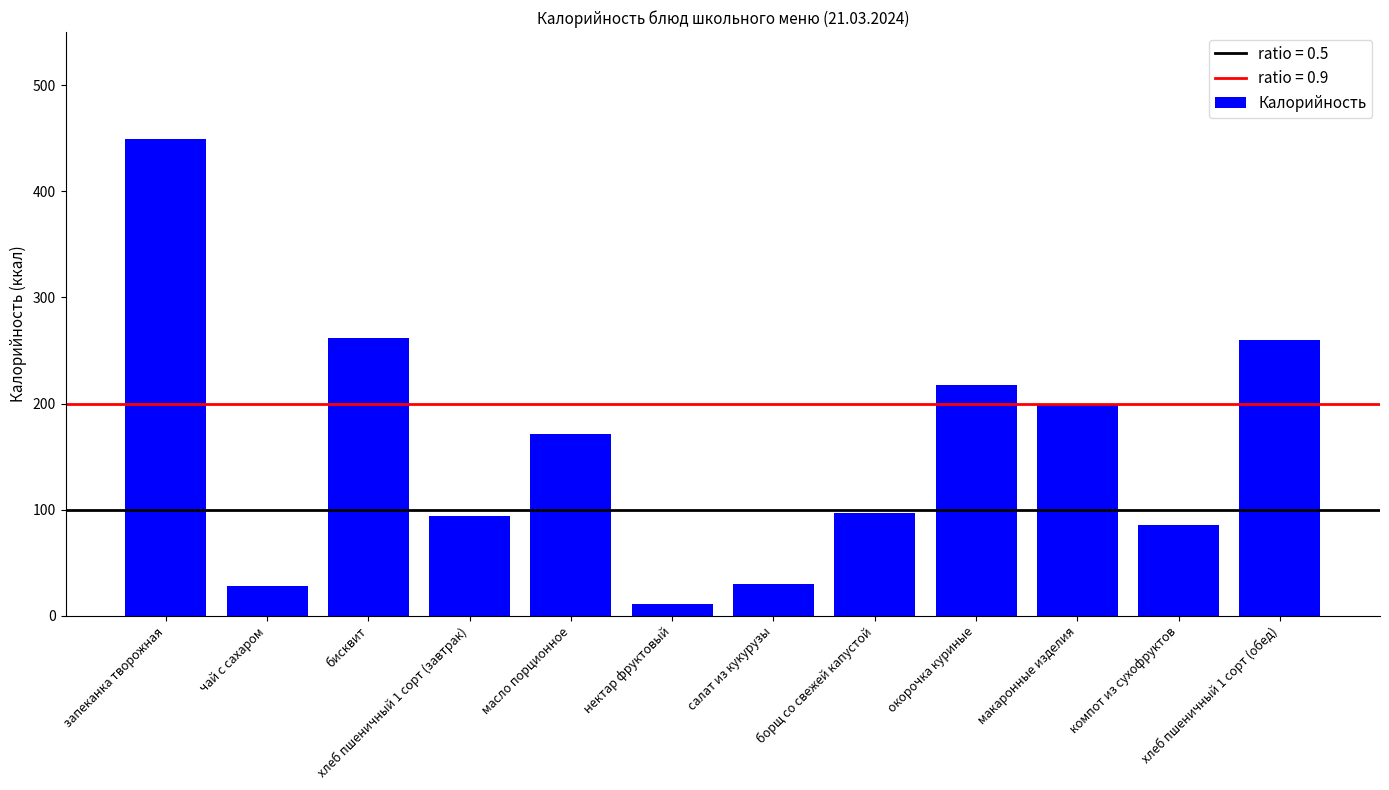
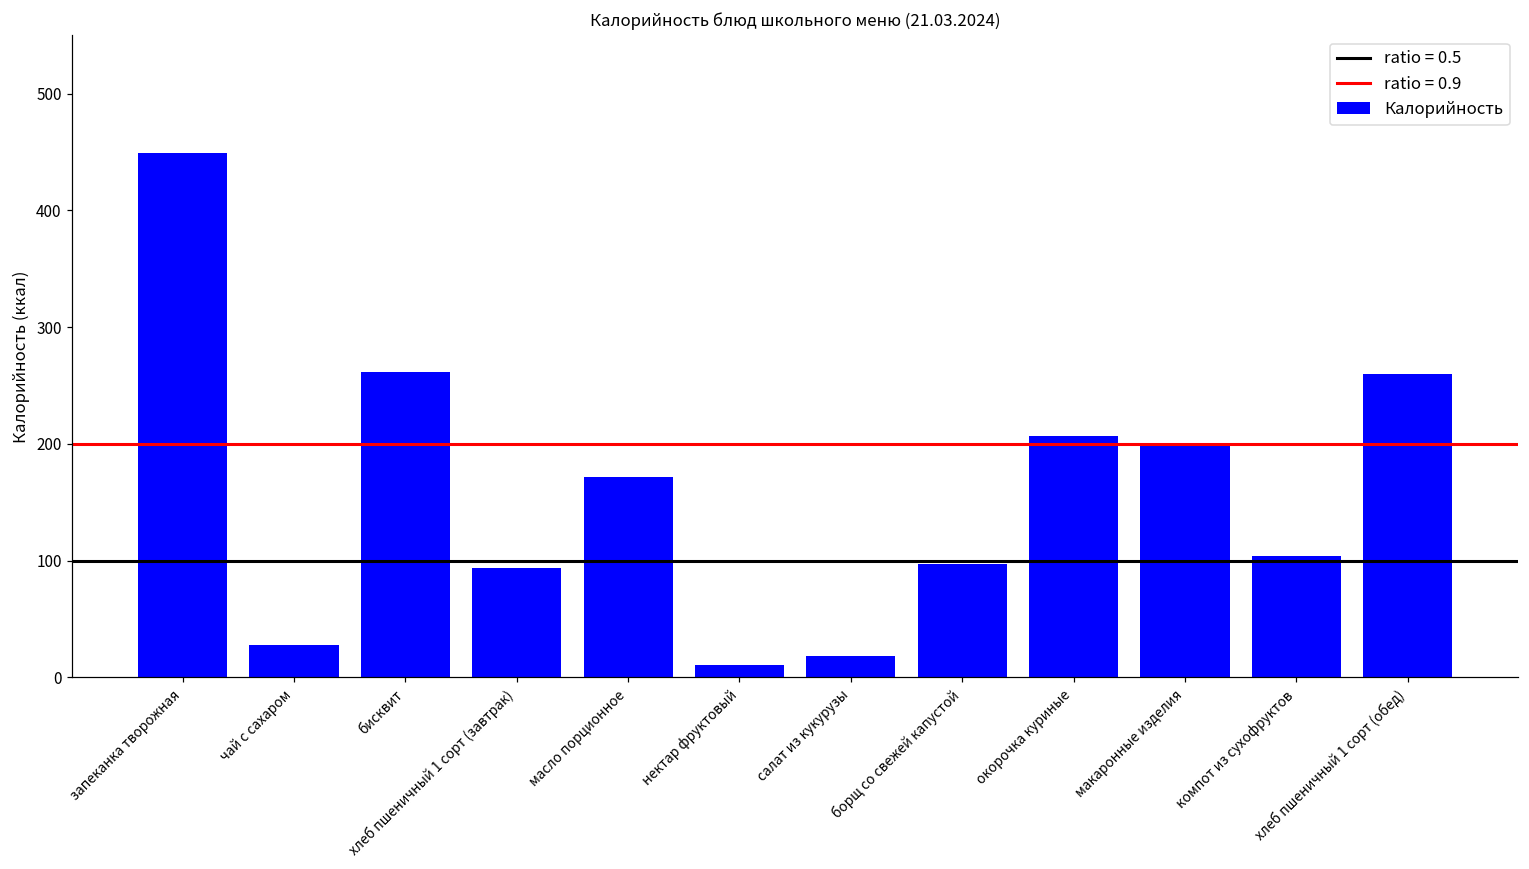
  {
    "запеканка творожная": 449,
    "чай с сахаром": 28,
    "бисквит": 262,
    "хлеб пшеничный 1 сорт (завтрак)": 94,
    "масло порционное": 172,
    "нектар фруктовый": 11,
-   "салат из кукурузы": 30,
+   "салат из кукурузы": 19,
    "борщ со свежей капустой": 97,
-   "окорочка куриные": 218,
+   "окорочка куриные": 207,
    "макаронные изделия": 199,
-   "компот из сухофруктов": 85,
+   "компот из сухофруктов": 104,
    "хлеб пшеничный 1 сорт (обед)": 260
  }
